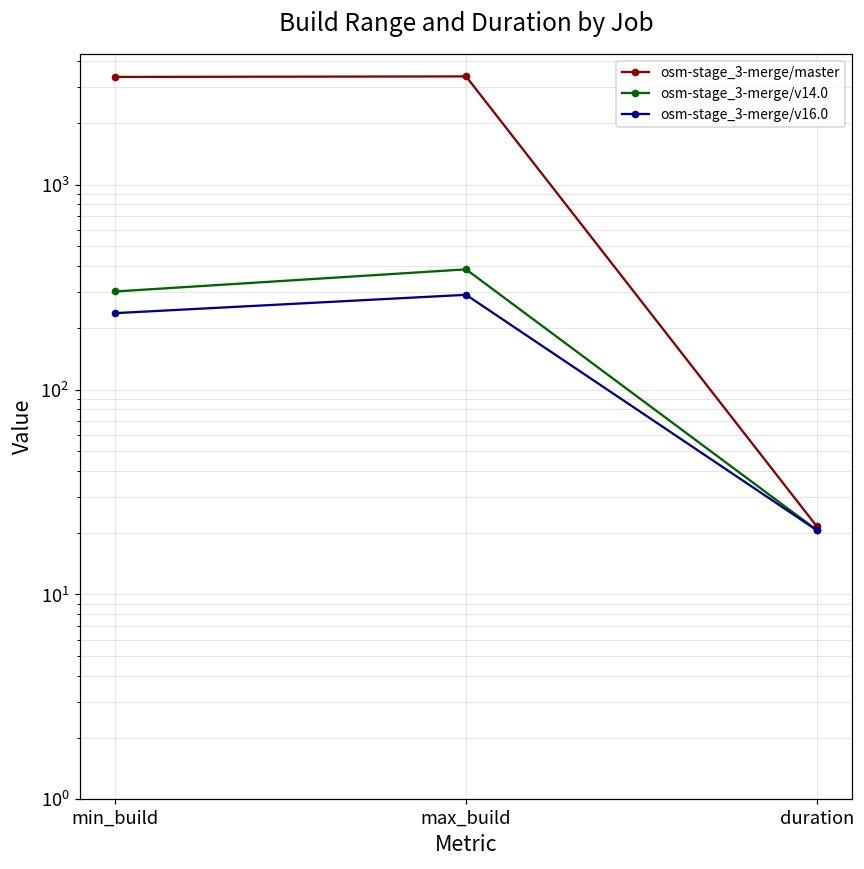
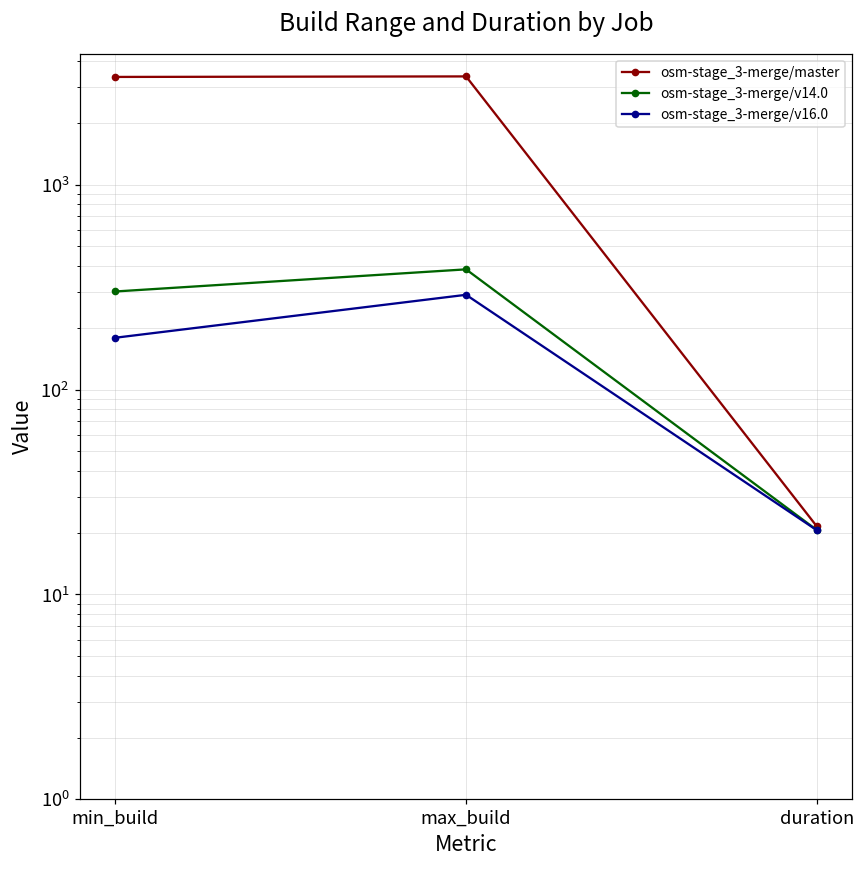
  {
    "osm-stage_3-merge/master": {
      "min_build": 3400,
      "max_build": 3400,
      "duration": 22
    },
    "osm-stage_3-merge/v14.0": {
      "min_build": 300,
      "max_build": 390
    },
    "osm-stage_3-merge/v16.0": {
-     "min_build": 240,
+     "min_build": 180,
      "max_build": 290
    }
  }
